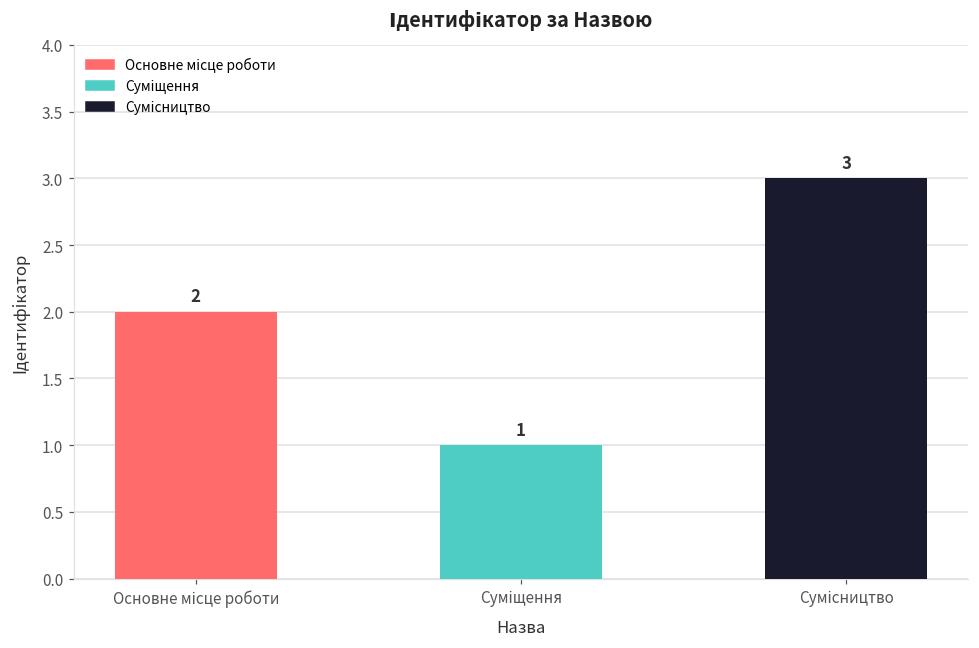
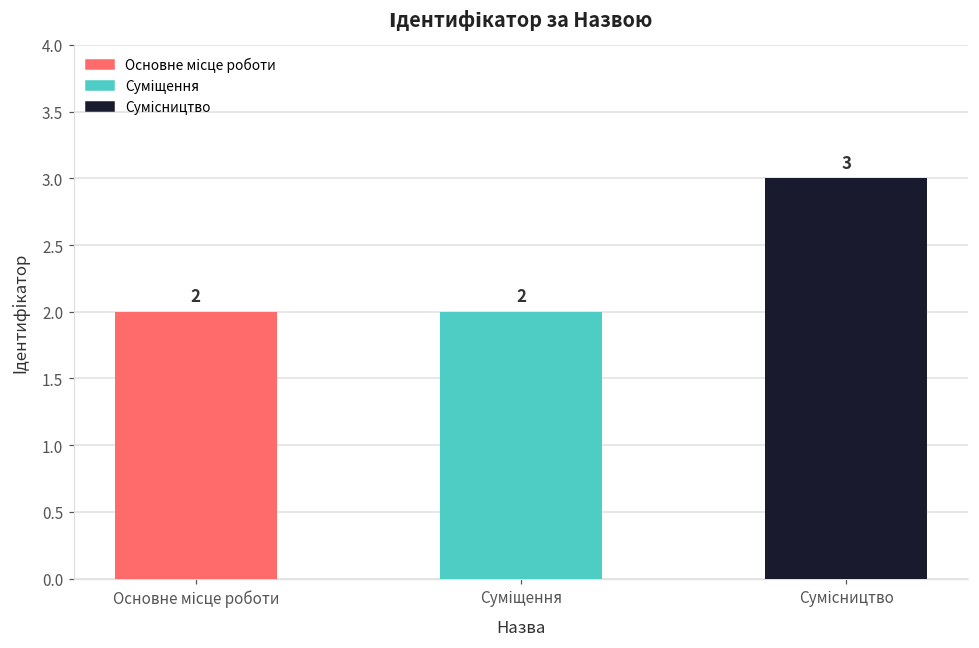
  {
    "Основне місце роботи": 2,
-   "Суміщення": 1,
+   "Суміщення": 2,
    "Сумісництво": 3
  }
